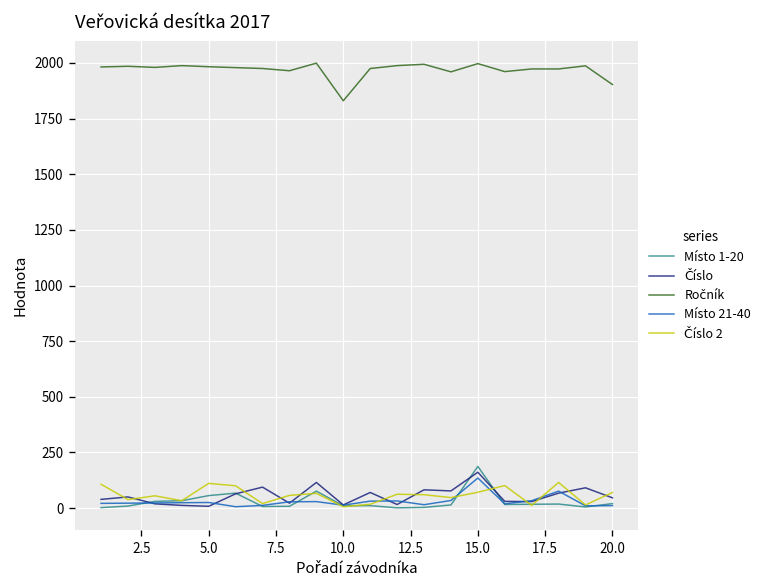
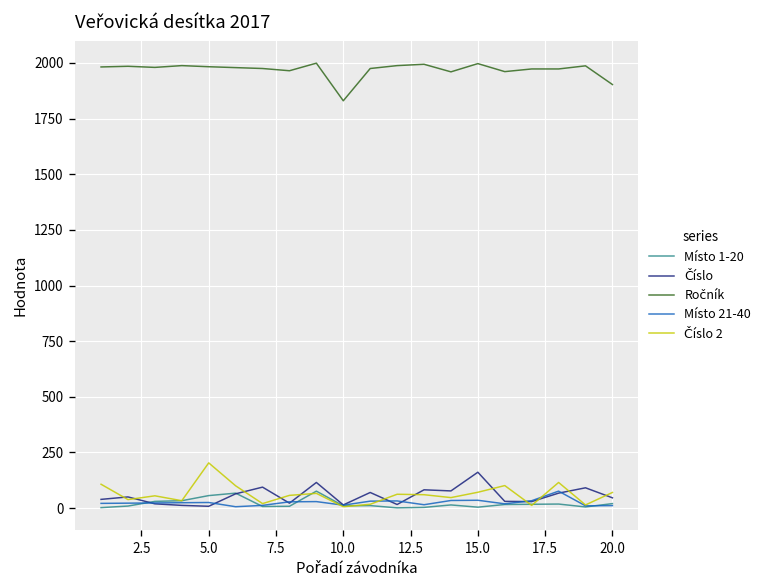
  {
    "Místo 1-20": {
      "5.0": 60,
-     "15.0": 190
+     "15.0": 0
    },
    "Číslo": {
      "5.0": 10,
      "15.0": 160,
      "20.0": 50
    },
    "Ročník": {
      "5.0": 1980,
      "10.0": 1830,
      "15.0": 2000,
      "20.0": 1900
    },
    "Místo 21-40": {
      "5.0": 30,
-     "15.0": 140
+     "15.0": 40
    },
    "Číslo 2": {
-     "5.0": 110,
+     "5.0": 200,
      "15.0": 70,
      "20.0": 70
    }
  }
